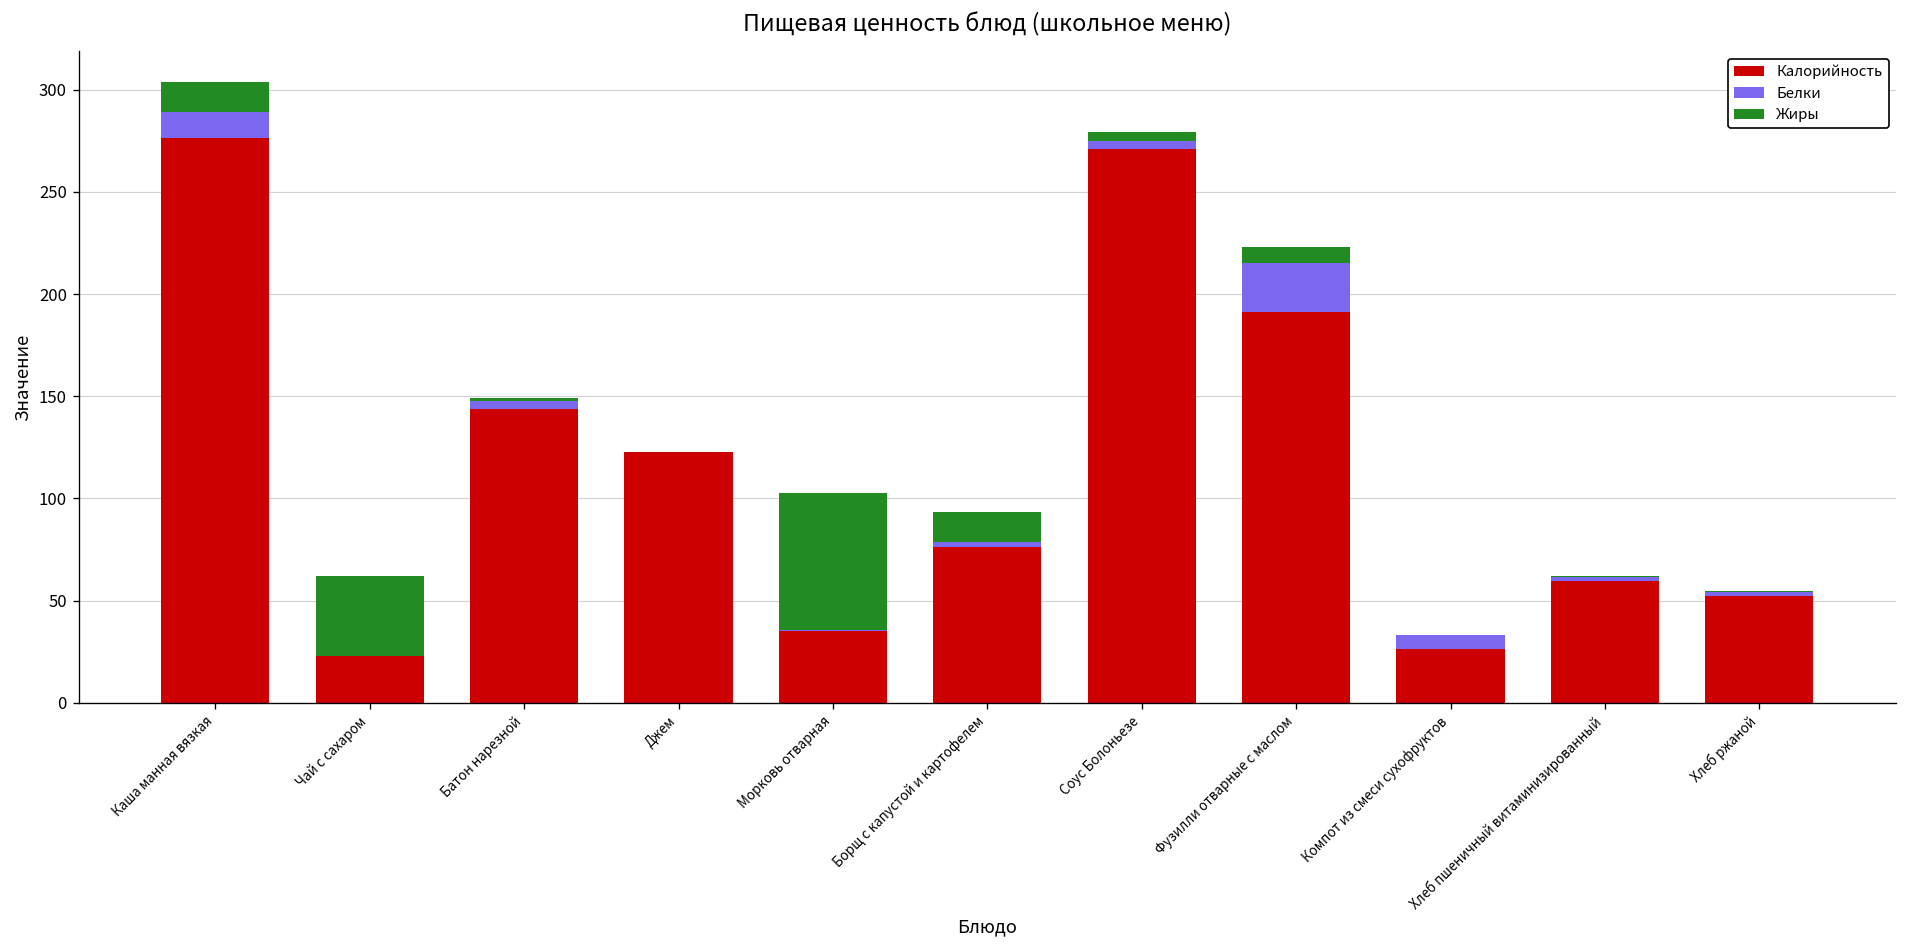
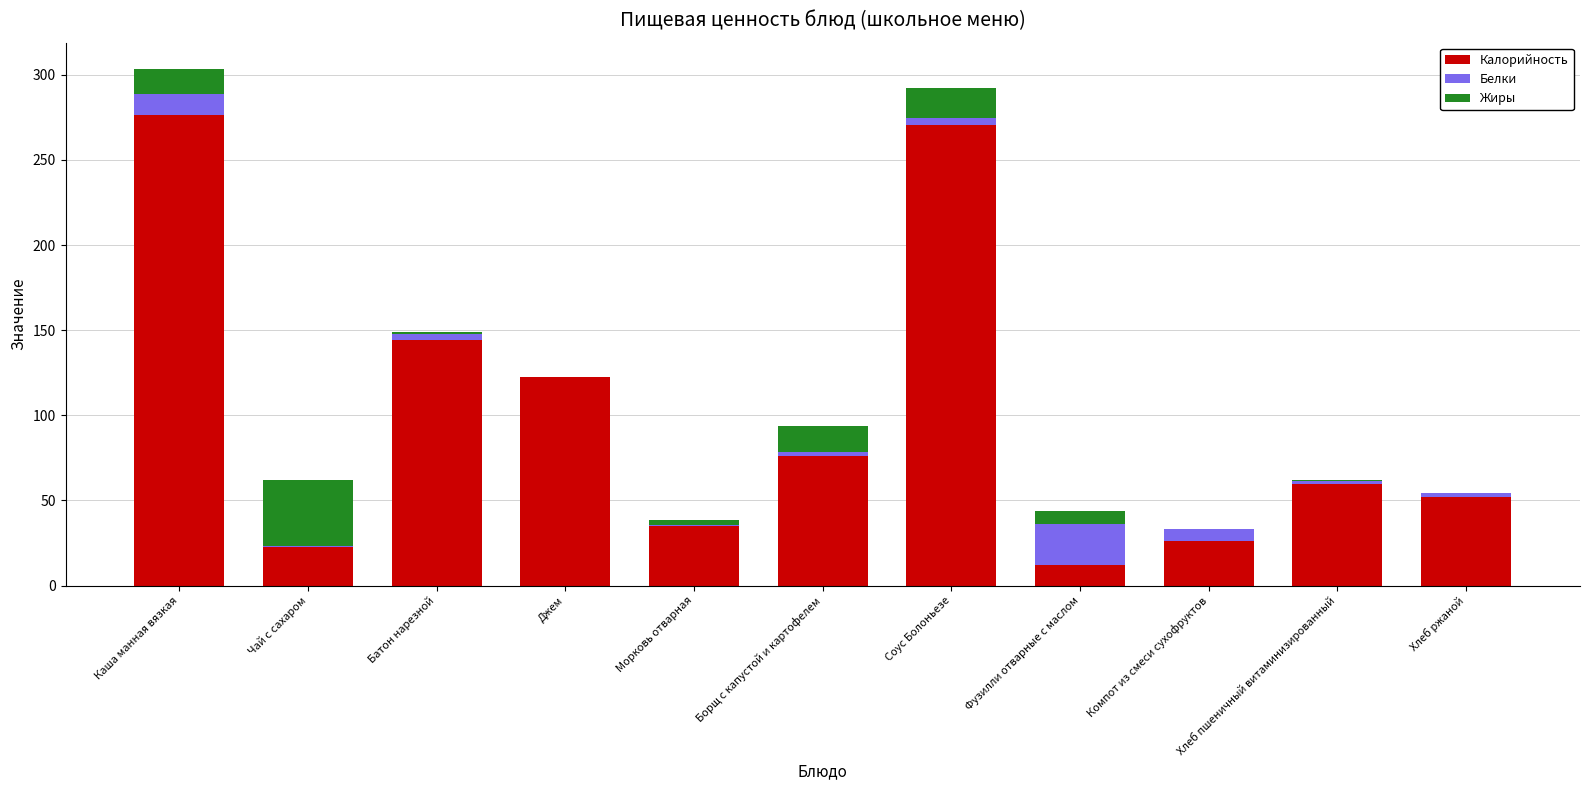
  {
    "Калорийность": {
      "Каша манная вязкая": 276,
      "Чай с сахаром": 23,
      "Батон нарезной": 144,
      "Джем": 123,
      "Морковь отварная": 35,
      "Борщ с капустой и картофелем": 76,
      "Соус Болоньезе": 271,
-     "Фузилли отварные с маслом": 191,
+     "Фузилли отварные с маслом": 12,
      "Компот из смеси сухофруктов": 26,
      "Хлеб пшеничный витаминизированный": 60,
      "Хлеб ржаной": 52
    },
    "Белки": {
      "Каша манная вязкая": 12,
      "Батон нарезной": 4,
      "Джем": 0,
      "Борщ с капустой и картофелем": 2,
      "Соус Болоньезе": 4,
      "Фузилли отварные с маслом": 24,
      "Компот из смеси сухофруктов": 7,
      "Хлеб пшеничный витаминизированный": 2,
      "Хлеб ржаной": 2
    },
    "Жиры": {
      "Каша манная вязкая": 15,
      "Чай с сахаром": 39,
      "Джем": 0,
-     "Морковь отварная": 67,
+     "Морковь отварная": 3,
      "Борщ с капустой и картофелем": 15,
-     "Соус Болоньезе": 4,
+     "Соус Болоньезе": 18,
      "Фузилли отварные с маслом": 8,
      "Компот из смеси сухофруктов": 0
    }
  }
